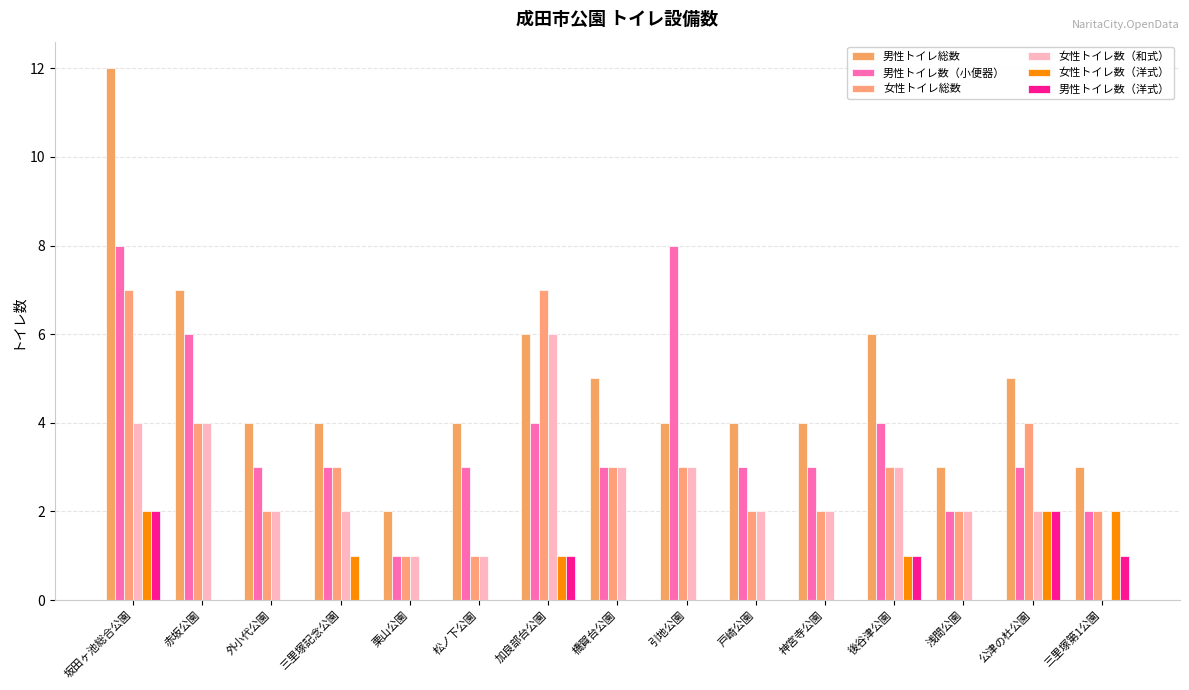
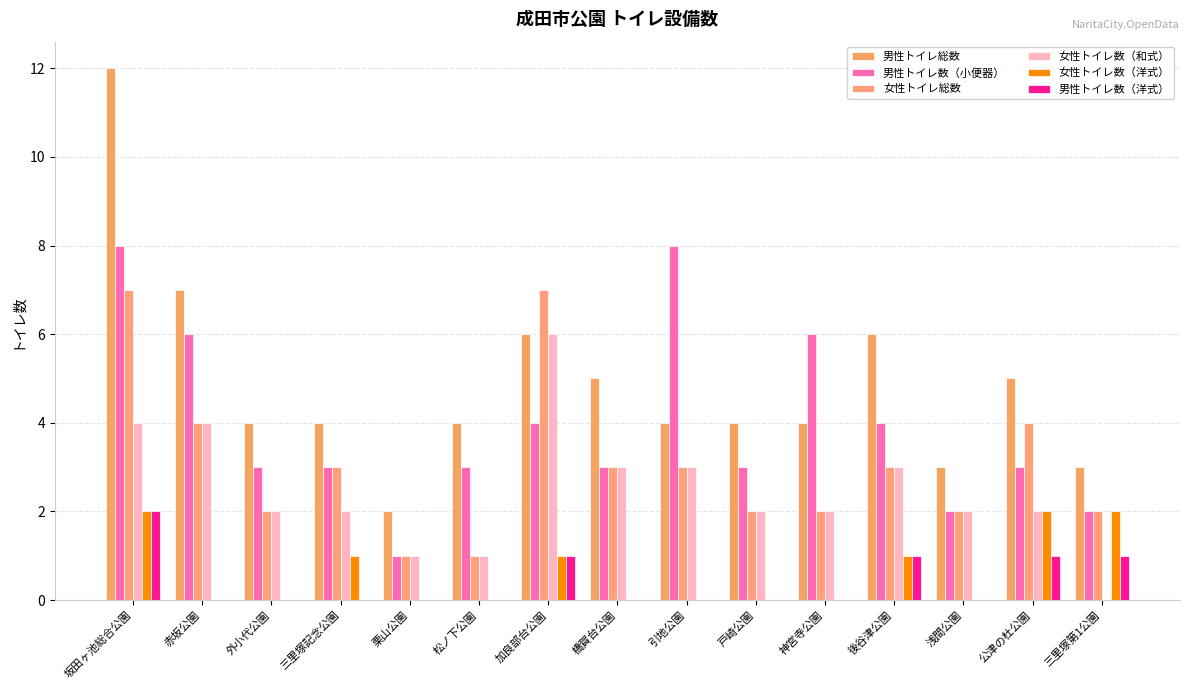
  {
    "男性トイレ数（小便器）": {
      "坂田ヶ池総合公園": 8,
      "赤坂公園": 6,
      "外小代公園": 3,
      "三里塚記念公園": 3,
      "栗山公園": 1,
      "松ノ下公園": 3,
      "加良部台公園": 4,
      "橋賀台公園": 3,
      "引地公園": 8,
      "戸崎公園": 3,
-     "神宮寺公園": 3,
+     "神宮寺公園": 6,
      "後谷津公園": 4,
      "浅間公園": 2,
      "公津の杜公園": 3,
      "三里塚第1公園": 2
    },
    "女性トイレ数（和式）": {
      "坂田ヶ池総合公園": 4,
      "赤坂公園": 4,
      "外小代公園": 2,
      "三里塚記念公園": 2,
      "栗山公園": 1,
      "松ノ下公園": 1,
      "加良部台公園": 6,
      "橋賀台公園": 3,
      "引地公園": 3,
      "戸崎公園": 2,
      "神宮寺公園": 2,
      "後谷津公園": 3,
      "浅間公園": 2,
      "公津の杜公園": 2,
      "三里塚第1公園": 0
    },
    "女性トイレ数（洋式）": {
      "坂田ヶ池総合公園": 2,
      "赤坂公園": 0,
      "外小代公園": 0,
      "三里塚記念公園": 1,
      "栗山公園": 0,
      "松ノ下公園": 0,
      "加良部台公園": 1,
      "橋賀台公園": 0,
      "引地公園": 0,
      "戸崎公園": 0,
      "神宮寺公園": 0,
      "後谷津公園": 1,
      "浅間公園": 0,
      "公津の杜公園": 2,
      "三里塚第1公園": 2
    },
    "男性トイレ数（洋式）": {
      "坂田ヶ池総合公園": 2,
      "赤坂公園": 0,
      "外小代公園": 0,
      "三里塚記念公園": 0,
      "栗山公園": 0,
      "松ノ下公園": 0,
      "加良部台公園": 1,
      "橋賀台公園": 0,
      "引地公園": 0,
      "戸崎公園": 0,
      "神宮寺公園": 0,
      "後谷津公園": 1,
      "浅間公園": 0,
-     "公津の杜公園": 2,
+     "公津の杜公園": 1,
      "三里塚第1公園": 1
    }
  }
